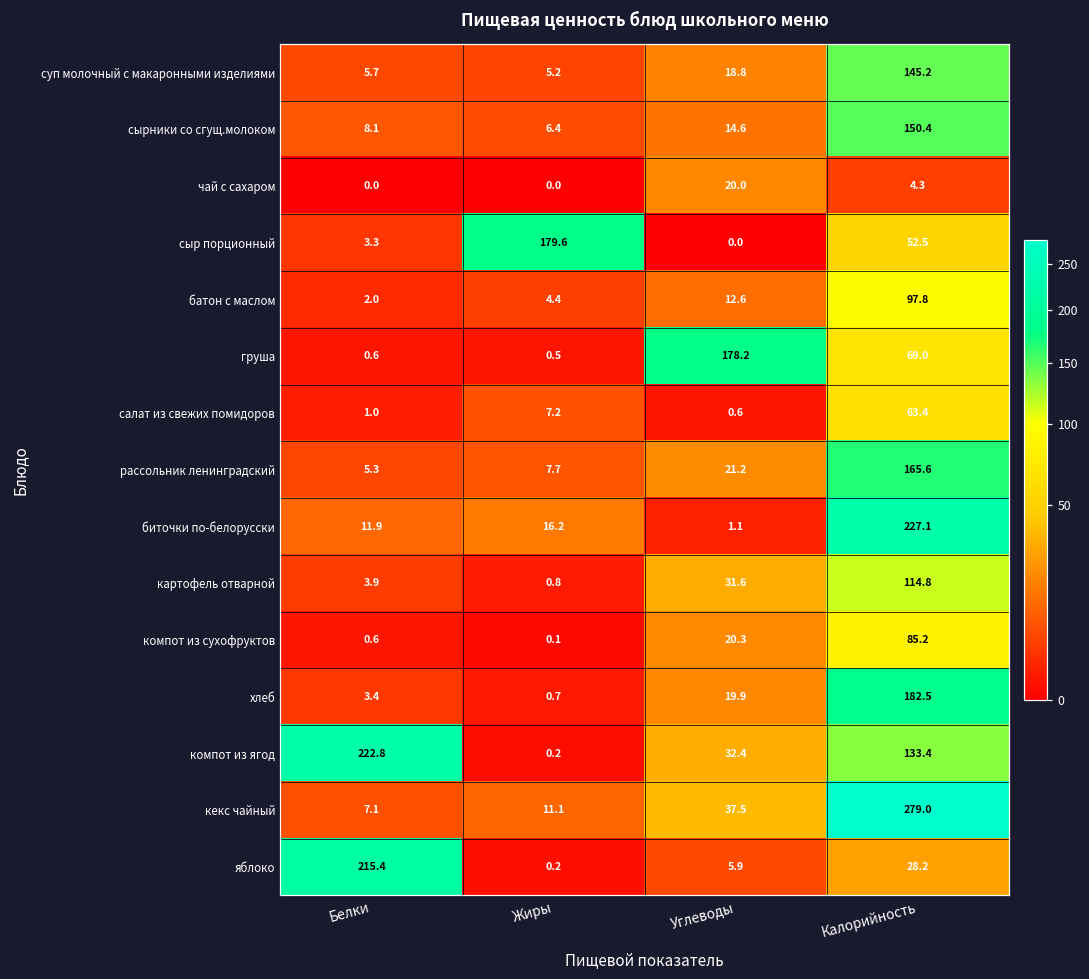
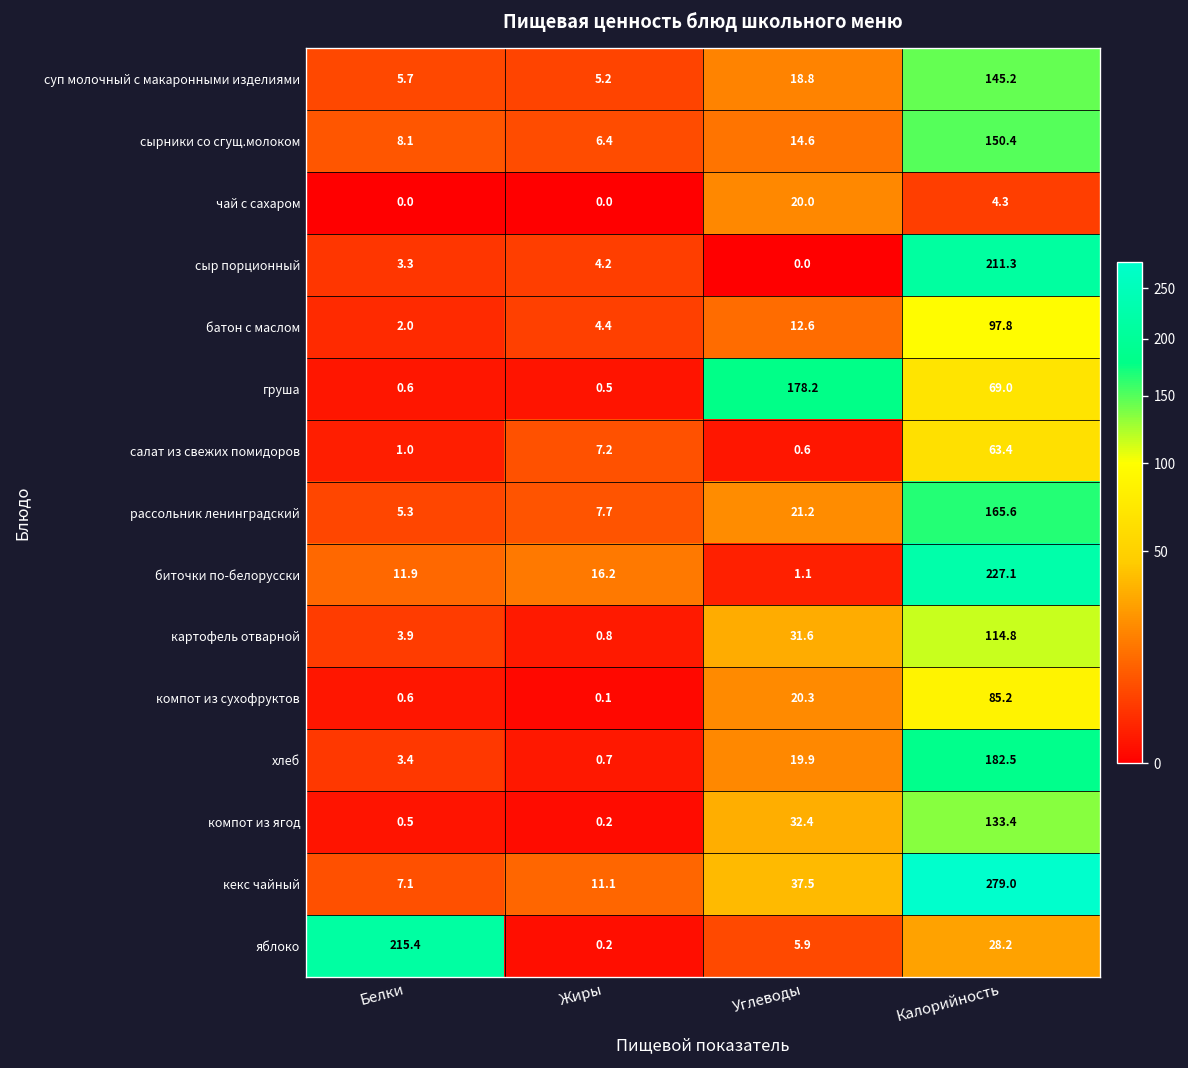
  {
    "суп молочный с макаронными изделиями": {
      "Белки": 5.7,
      "Жиры": 5.2,
      "Углеводы": 18.8,
      "Калорийность": 145.2
    },
    "сырники со сгущ.молоком": {
      "Белки": 8.1,
      "Жиры": 6.4,
      "Углеводы": 14.6,
      "Калорийность": 150.4
    },
    "чай с сахаром": {
      "Белки": 0.0,
      "Жиры": 0.0,
      "Углеводы": 20.0,
      "Калорийность": 4.3
    },
    "сыр порционный": {
      "Белки": 3.3,
-     "Жиры": 179.6,
+     "Жиры": 4.2,
      "Углеводы": 0.0,
-     "Калорийность": 52.5
+     "Калорийность": 211.3
    },
    "батон с маслом": {
      "Белки": 2.0,
      "Жиры": 4.4,
      "Углеводы": 12.6,
      "Калорийность": 97.8
    },
    "груша": {
      "Белки": 0.6,
      "Жиры": 0.5,
      "Углеводы": 178.2,
      "Калорийность": 69.0
    },
    "салат из свежих помидоров": {
      "Белки": 1.0,
      "Жиры": 7.2,
      "Углеводы": 0.6,
      "Калорийность": 63.4
    },
    "рассольник ленинградский": {
      "Белки": 5.3,
      "Жиры": 7.7,
      "Углеводы": 21.2,
      "Калорийность": 165.6
    },
    "биточки по-белорусски": {
      "Белки": 11.9,
      "Жиры": 16.2,
      "Углеводы": 1.1,
      "Калорийность": 227.1
    },
    "картофель отварной": {
      "Белки": 3.9,
      "Жиры": 0.8,
      "Углеводы": 31.6,
      "Калорийность": 114.8
    },
    "компот из сухофруктов": {
      "Белки": 0.6,
      "Жиры": 0.1,
      "Углеводы": 20.3,
      "Калорийность": 85.2
    },
    "хлеб": {
      "Белки": 3.4,
      "Жиры": 0.7,
      "Углеводы": 19.9,
      "Калорийность": 182.5
    },
    "компот из ягод": {
-     "Белки": 222.8,
+     "Белки": 0.5,
      "Жиры": 0.2,
      "Углеводы": 32.4,
      "Калорийность": 133.4
    },
    "кекс чайный": {
      "Белки": 7.1,
      "Жиры": 11.1,
      "Углеводы": 37.5,
      "Калорийность": 279.0
    },
    "яблоко": {
      "Белки": 215.4,
      "Жиры": 0.2,
      "Углеводы": 5.9,
      "Калорийность": 28.2
    }
  }
